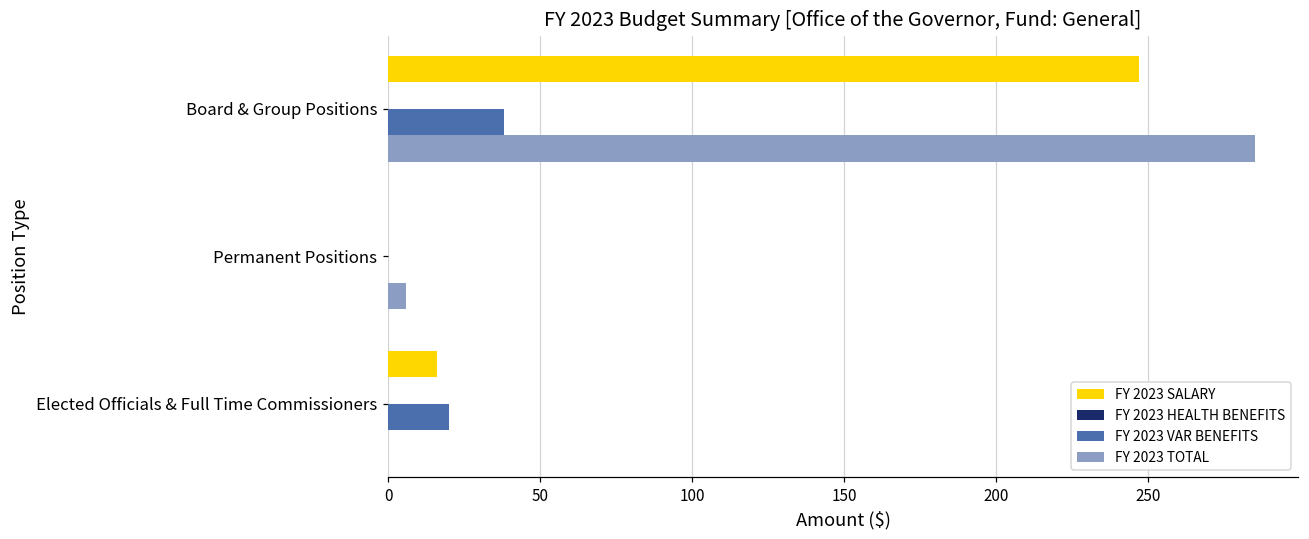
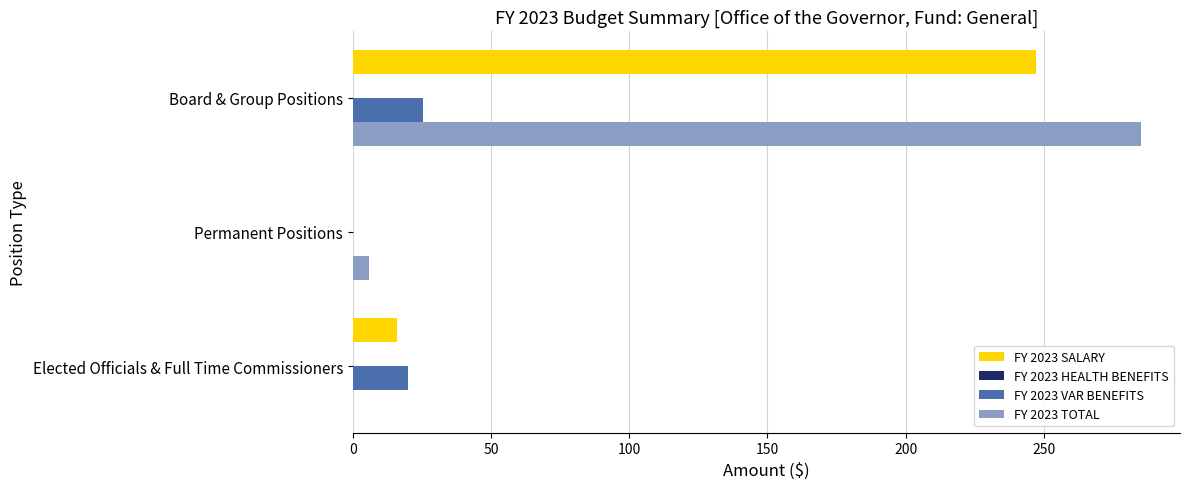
  {
    "FY 2023 SALARY": {
      "Board & Group Positions": 247,
      "Permanent Positions": 0,
      "Elected Officials & Full Time Commissioners": 16
    },
    "FY 2023 HEALTH BENEFITS": {
      "Board & Group Positions": 0,
      "Permanent Positions": 0,
      "Elected Officials & Full Time Commissioners": 0
    },
    "FY 2023 VAR BENEFITS": {
-     "Board & Group Positions": 38,
+     "Board & Group Positions": 25,
      "Permanent Positions": 0,
      "Elected Officials & Full Time Commissioners": 20
    },
    "FY 2023 TOTAL": {
      "Board & Group Positions": 285,
      "Permanent Positions": 6,
      "Elected Officials & Full Time Commissioners": 0
    }
  }
